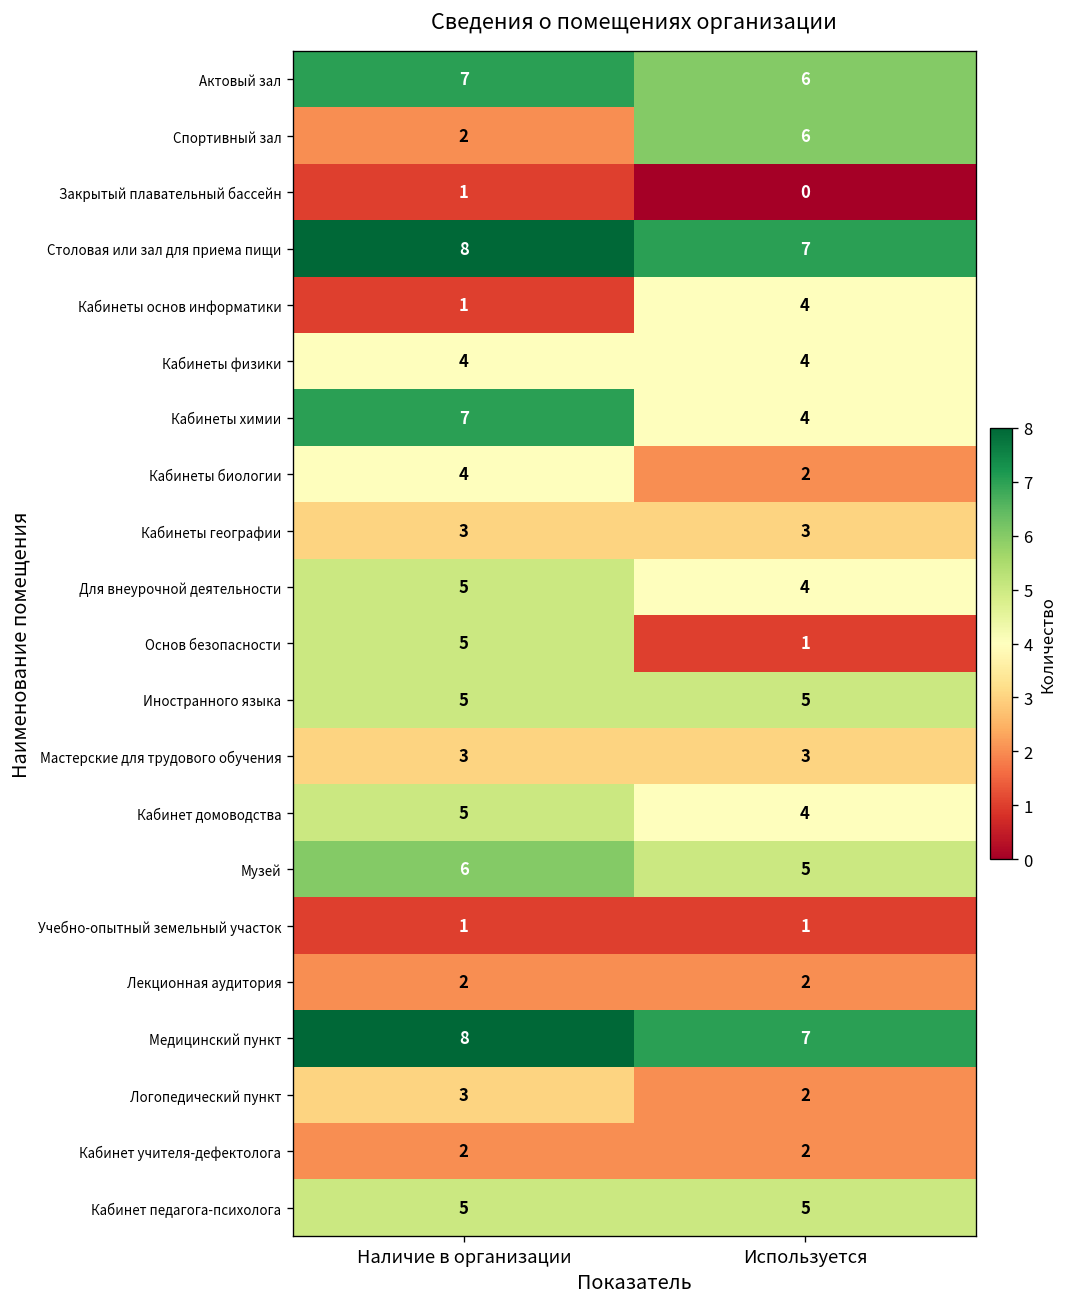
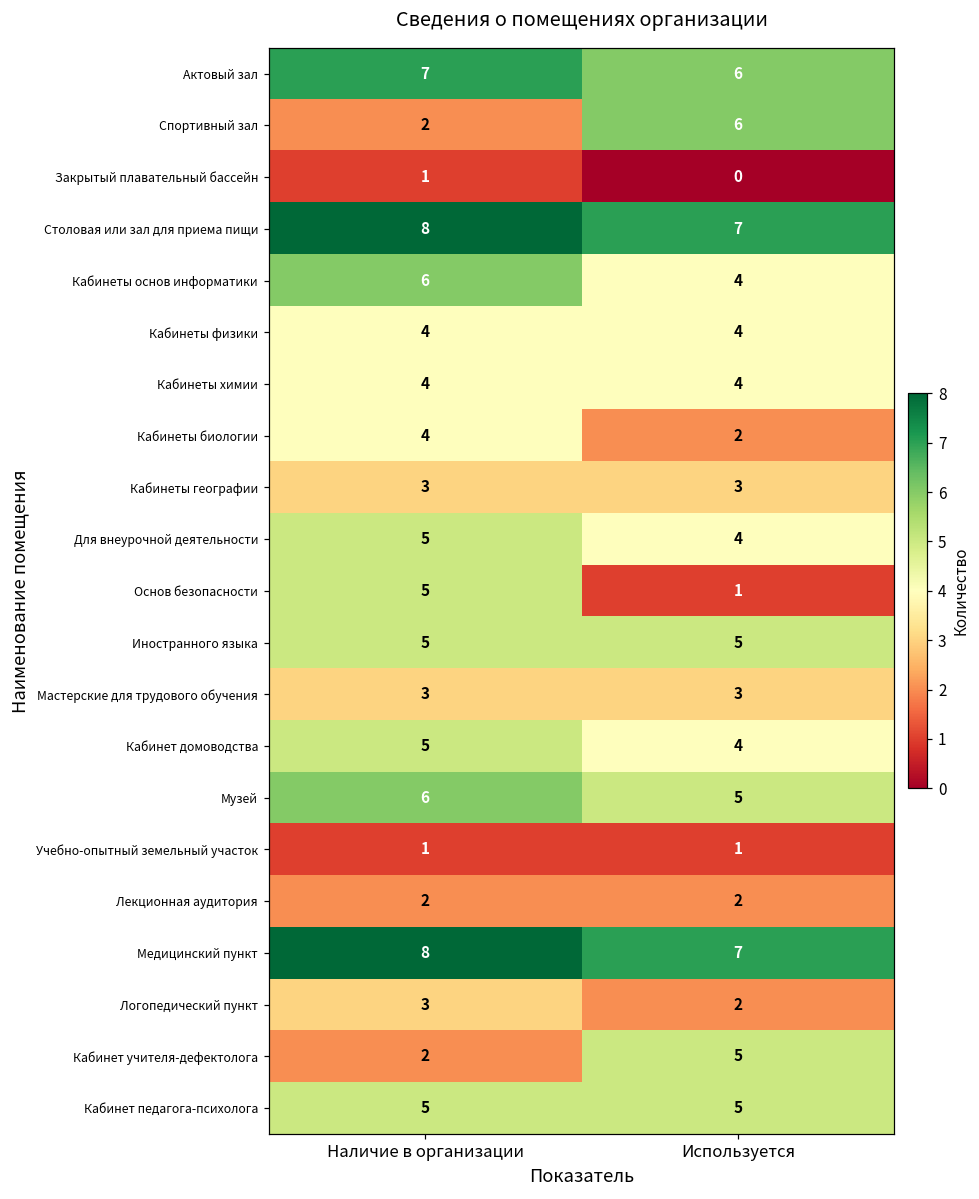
  {
    "Актовый зал": {
      "Наличие в организации": 7,
      "Используется": 6
    },
    "Спортивный зал": {
      "Наличие в организации": 2,
      "Используется": 6
    },
    "Закрытый плавательный бассейн": {
      "Наличие в организации": 1,
      "Используется": 0
    },
    "Столовая или зал для приема пищи": {
      "Наличие в организации": 8,
      "Используется": 7
    },
    "Кабинеты основ информатики": {
-     "Наличие в организации": 1,
+     "Наличие в организации": 6,
      "Используется": 4
    },
    "Кабинеты физики": {
      "Наличие в организации": 4,
      "Используется": 4
    },
    "Кабинеты химии": {
-     "Наличие в организации": 7,
+     "Наличие в организации": 4,
      "Используется": 4
    },
    "Кабинеты биологии": {
      "Наличие в организации": 4,
      "Используется": 2
    },
    "Кабинеты географии": {
      "Наличие в организации": 3,
      "Используется": 3
    },
    "Для внеурочной деятельности": {
      "Наличие в организации": 5,
      "Используется": 4
    },
    "Основ безопасности": {
      "Наличие в организации": 5,
      "Используется": 1
    },
    "Иностранного языка": {
      "Наличие в организации": 5,
      "Используется": 5
    },
    "Мастерские для трудового обучения": {
      "Наличие в организации": 3,
      "Используется": 3
    },
    "Кабинет домоводства": {
      "Наличие в организации": 5,
      "Используется": 4
    },
    "Музей": {
      "Наличие в организации": 6,
      "Используется": 5
    },
    "Учебно-опытный земельный участок": {
      "Наличие в организации": 1,
      "Используется": 1
    },
    "Лекционная аудитория": {
      "Наличие в организации": 2,
      "Используется": 2
    },
    "Медицинский пункт": {
      "Наличие в организации": 8,
      "Используется": 7
    },
    "Логопедический пункт": {
      "Наличие в организации": 3,
      "Используется": 2
    },
    "Кабинет учителя-дефектолога": {
      "Наличие в организации": 2,
-     "Используется": 2
+     "Используется": 5
    },
    "Кабинет педагога-психолога": {
      "Наличие в организации": 5,
      "Используется": 5
    }
  }
